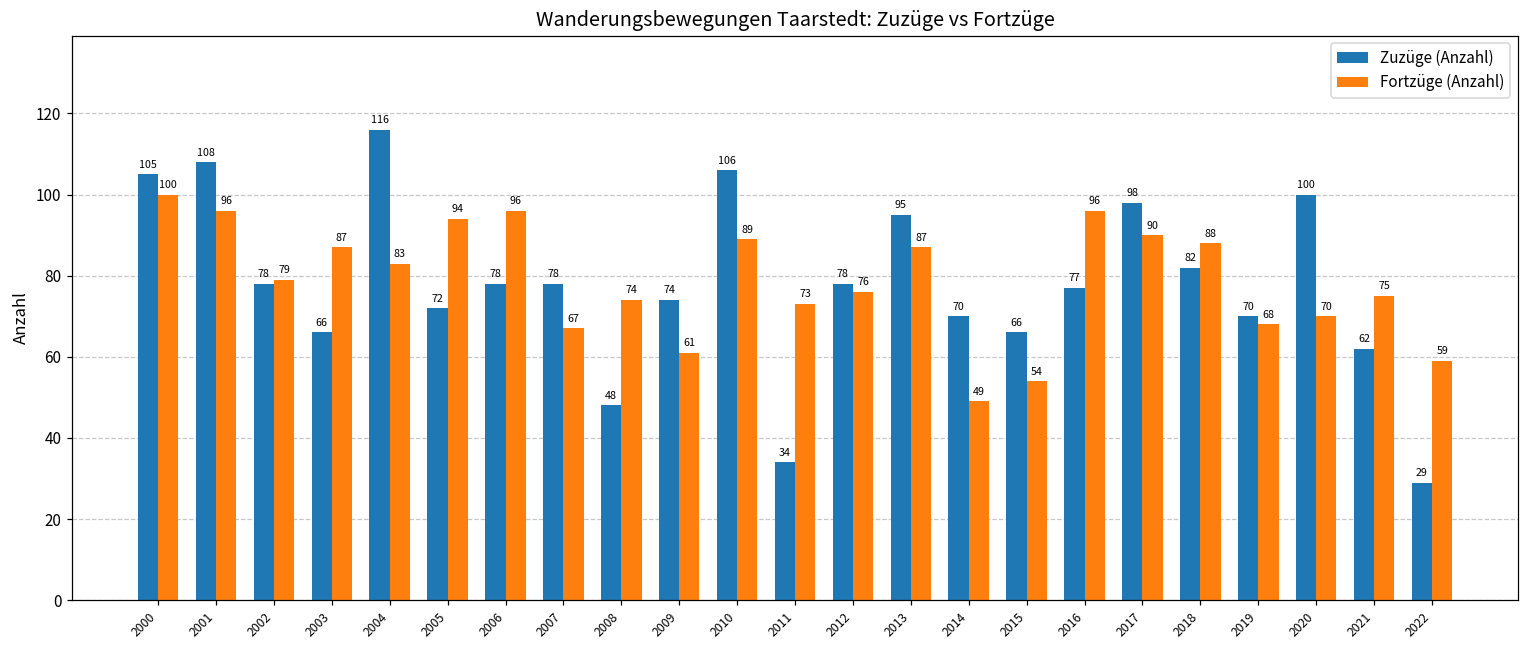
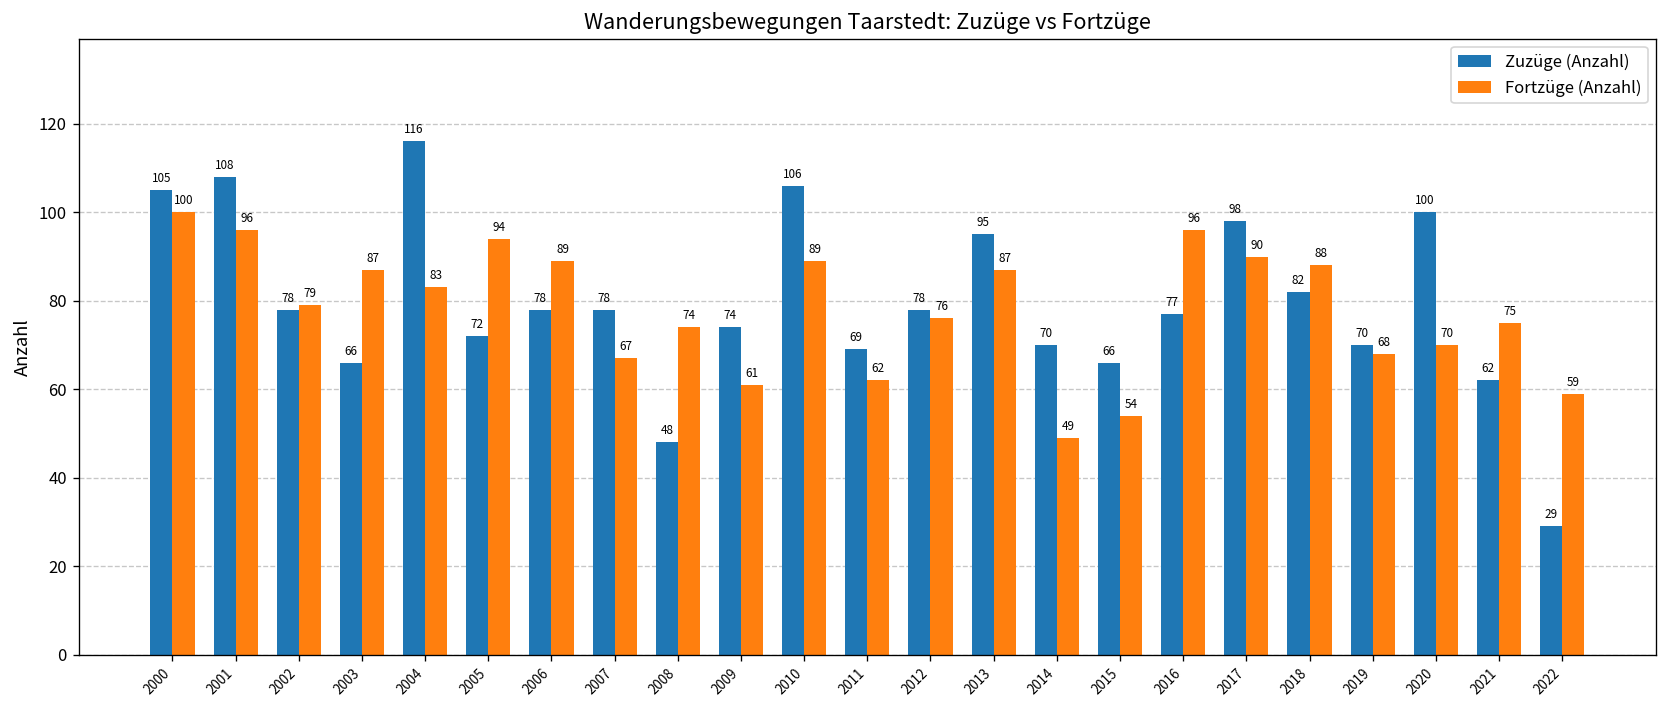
  {
    "Zuzüge (Anzahl)": {
      "2000": 105,
      "2001": 108,
      "2002": 78,
      "2003": 66,
      "2004": 116,
      "2005": 72,
      "2006": 78,
      "2007": 78,
      "2008": 48,
      "2009": 74,
      "2010": 106,
-     "2011": 34,
+     "2011": 69,
      "2012": 78,
      "2013": 95,
      "2014": 70,
      "2015": 66,
      "2016": 77,
      "2017": 98,
      "2018": 82,
      "2019": 70,
      "2020": 100,
      "2021": 62,
      "2022": 29
    },
    "Fortzüge (Anzahl)": {
      "2000": 100,
      "2001": 96,
      "2002": 79,
      "2003": 87,
      "2004": 83,
      "2005": 94,
-     "2006": 96,
+     "2006": 89,
      "2007": 67,
      "2008": 74,
      "2009": 61,
      "2010": 89,
-     "2011": 73,
+     "2011": 62,
      "2012": 76,
      "2013": 87,
      "2014": 49,
      "2015": 54,
      "2016": 96,
      "2017": 90,
      "2018": 88,
      "2019": 68,
      "2020": 70,
      "2021": 75,
      "2022": 59
    }
  }
